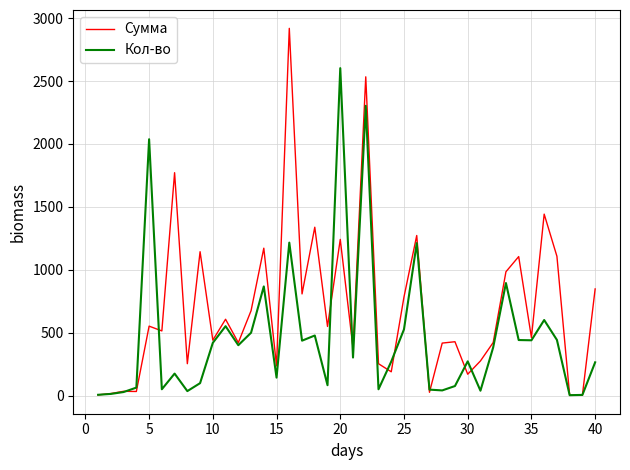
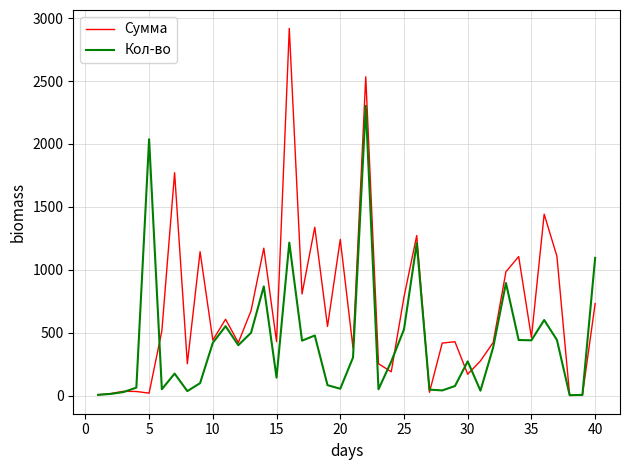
  {
    "Сумма": {
-     "5": 550,
+     "5": 20,
      "10": 440,
-     "15": 240,
+     "15": 430,
      "20": 1240,
      "25": 780,
      "30": 170,
      "35": 460,
-     "40": 850
+     "40": 730
    },
    "Кол-во": {
      "5": 2040,
      "10": 420,
      "15": 140,
-     "20": 2600,
+     "20": 60,
      "25": 530,
      "30": 270,
      "35": 440,
-     "40": 270
+     "40": 1090
    }
  }
